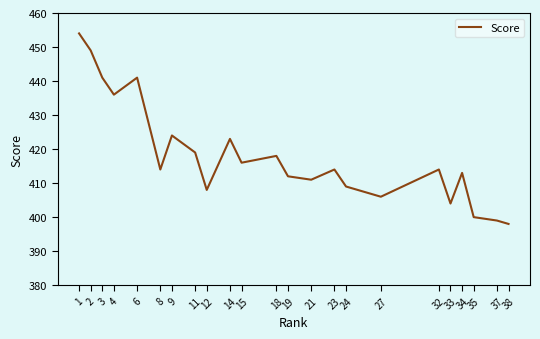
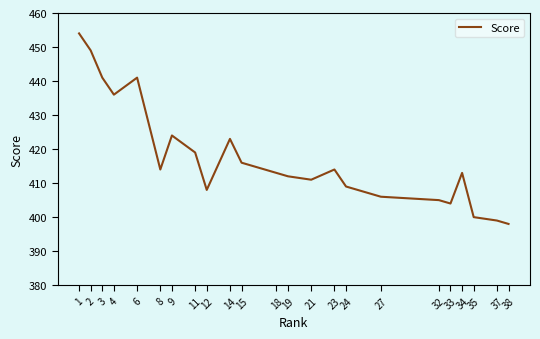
  {
    "1": 454,
    "2": 449,
    "3": 441,
    "4": 436,
    "6": 441,
    "8": 414,
    "9": 424,
    "11": 419,
    "12": 408,
    "14": 423,
    "15": 416,
-   "18": 418,
+   "18": 413,
    "19": 412,
    "21": 411,
    "23": 414,
    "24": 409,
    "27": 406,
-   "32": 414,
+   "32": 405,
    "33": 404,
    "34": 413,
    "35": 400,
    "37": 399,
    "38": 398
  }
